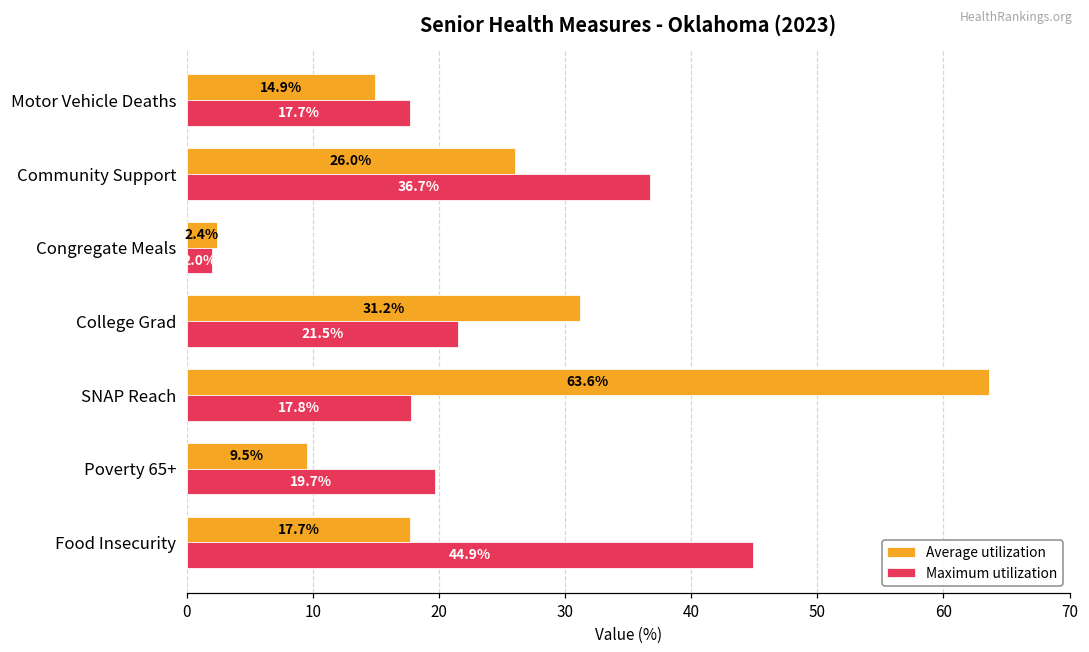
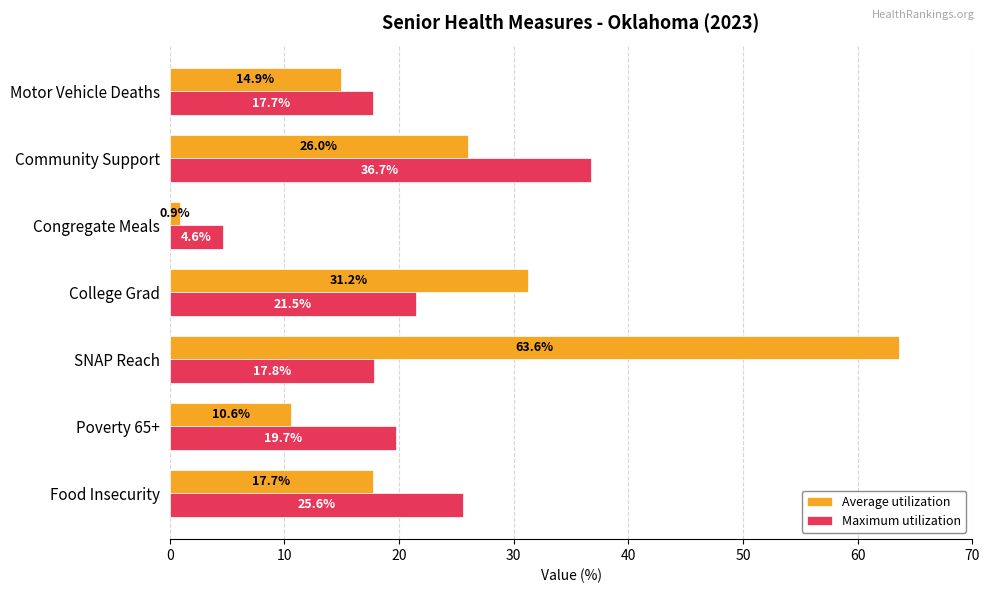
  {
    "Average utilization": {
      "Motor Vehicle Deaths": "14.9%",
      "Community Support": "26.0%",
-     "Congregate Meals": "2.4%",
+     "Congregate Meals": "0.9%",
      "College Grad": "31.2%",
      "SNAP Reach": "63.6%",
-     "Poverty 65+": "9.5%",
+     "Poverty 65+": "10.6%",
      "Food Insecurity": "17.7%"
    },
    "Maximum utilization": {
      "Motor Vehicle Deaths": "17.7%",
      "Community Support": "36.7%",
-     "Congregate Meals": "2.0%",
+     "Congregate Meals": "4.6%",
      "College Grad": "21.5%",
      "SNAP Reach": "17.8%",
      "Poverty 65+": "19.7%",
-     "Food Insecurity": "44.9%"
+     "Food Insecurity": "25.6%"
    }
  }
